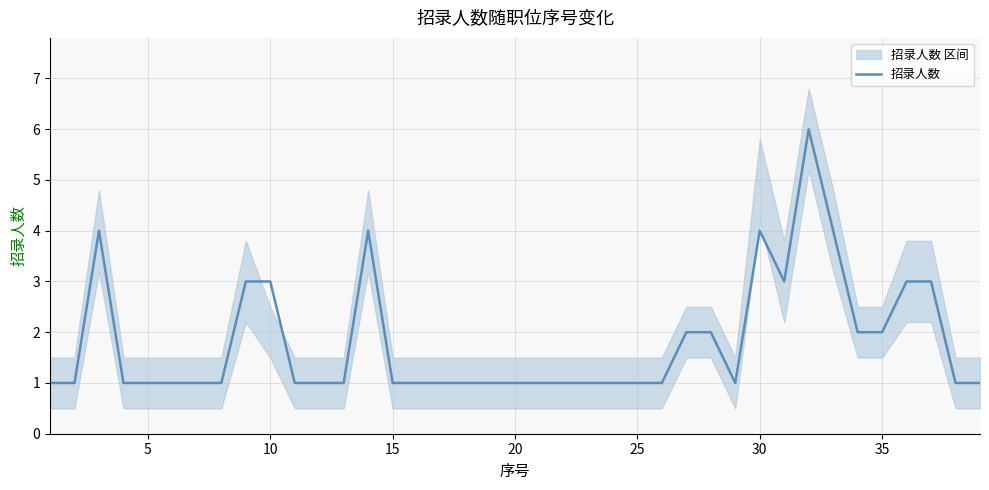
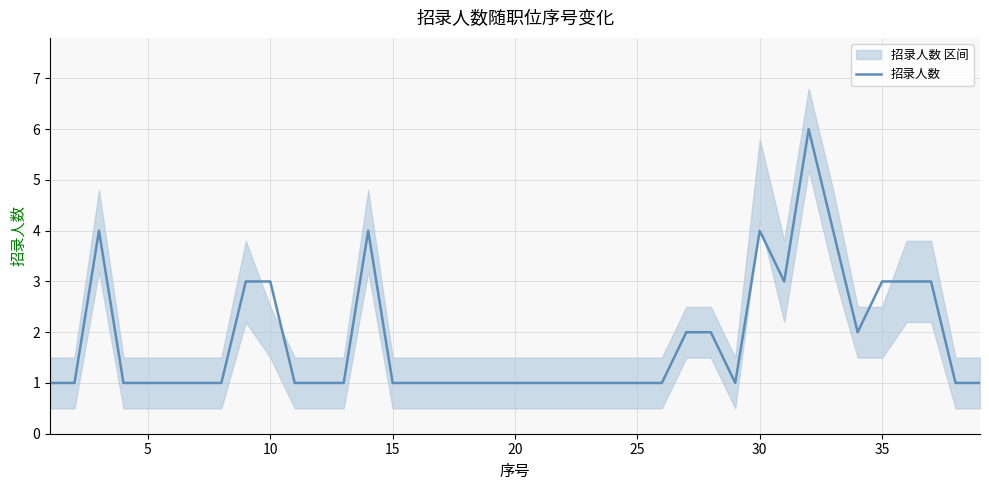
  {
    "招录人数": {
      "5": 1,
      "10": 3,
      "15": 1,
      "20": 1,
      "25": 1,
      "30": 4,
-     "35": 2
+     "35": 3
    }
  }
